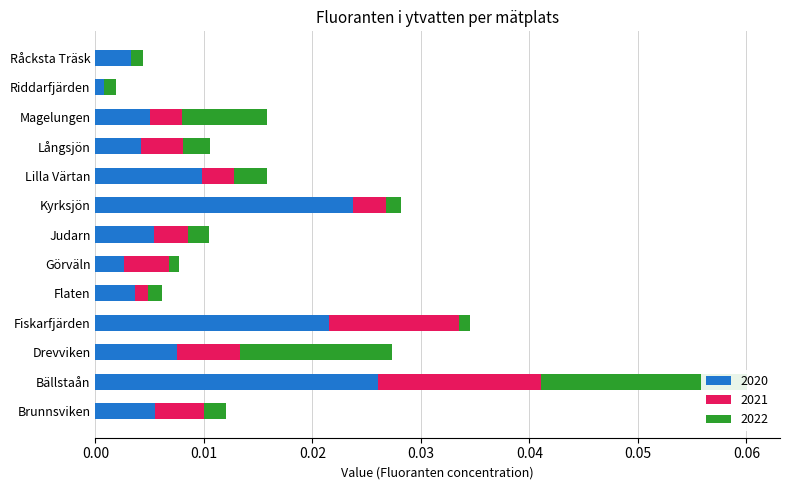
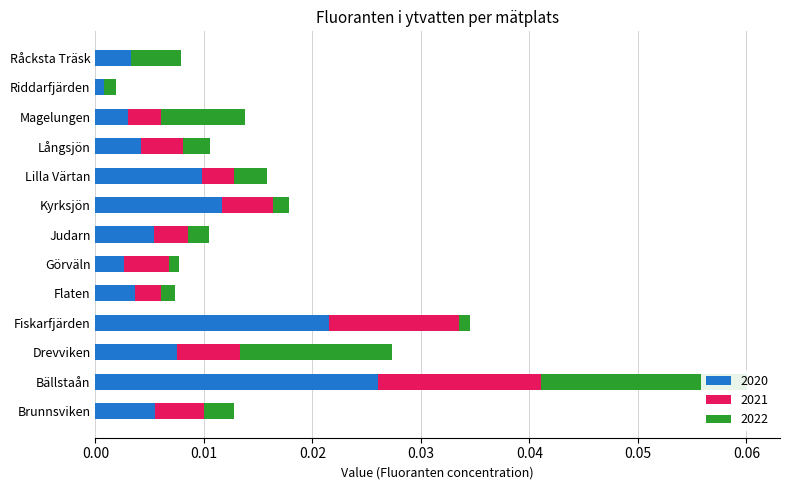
  {
    "2020": {
      "Råcksta Träsk": 0.0033,
      "Riddarfjärden": 0.0008,
-     "Magelungen": 0.005,
+     "Magelungen": 0.003,
      "Långsjön": 0.0042,
      "Lilla Värtan": 0.0098,
-     "Kyrksjön": 0.0237,
+     "Kyrksjön": 0.0117,
      "Judarn": 0.0054,
      "Görväln": 0.0026,
      "Flaten": 0.0036,
      "Fiskarfjärden": 0.0215,
      "Drevviken": 0.0075,
      "Bällstaån": 0.0260,
      "Brunnsviken": 0.0055
    },
    "2021": {
      "Råcksta Träsk": 0.0000,
      "Riddarfjärden": 0.0000,
      "Magelungen": 0.0030,
      "Långsjön": 0.0039,
      "Lilla Värtan": 0.0030,
-     "Kyrksjön": 0.0031,
+     "Kyrksjön": 0.0047,
      "Judarn": 0.0031,
      "Görväln": 0.0042,
-     "Flaten": 0.0012,
+     "Flaten": 0.0024,
      "Fiskarfjärden": 0.0120,
      "Drevviken": 0.0058,
      "Bällstaån": 0.0151,
      "Brunnsviken": 0.0045
    },
    "2022": {
-     "Råcksta Träsk": 0.0011,
+     "Råcksta Träsk": 0.0046,
      "Riddarfjärden": 0.0011,
      "Magelungen": 0.0078,
      "Långsjön": 0.0025,
      "Lilla Värtan": 0.0030,
      "Kyrksjön": 0.0014,
      "Judarn": 0.0020,
      "Görväln": 0.0009,
      "Flaten": 0.0013,
      "Fiskarfjärden": 0.0010,
      "Drevviken": 0.0140,
-     "Brunnsviken": 0.0020
+     "Brunnsviken": 0.0028
    }
  }
